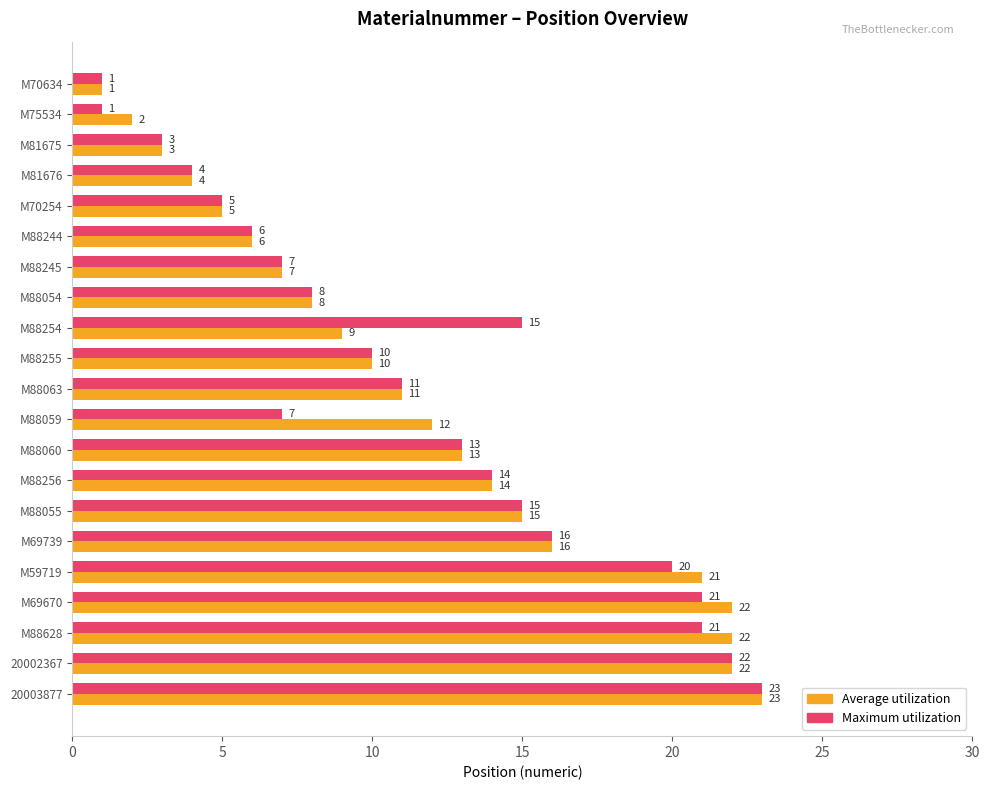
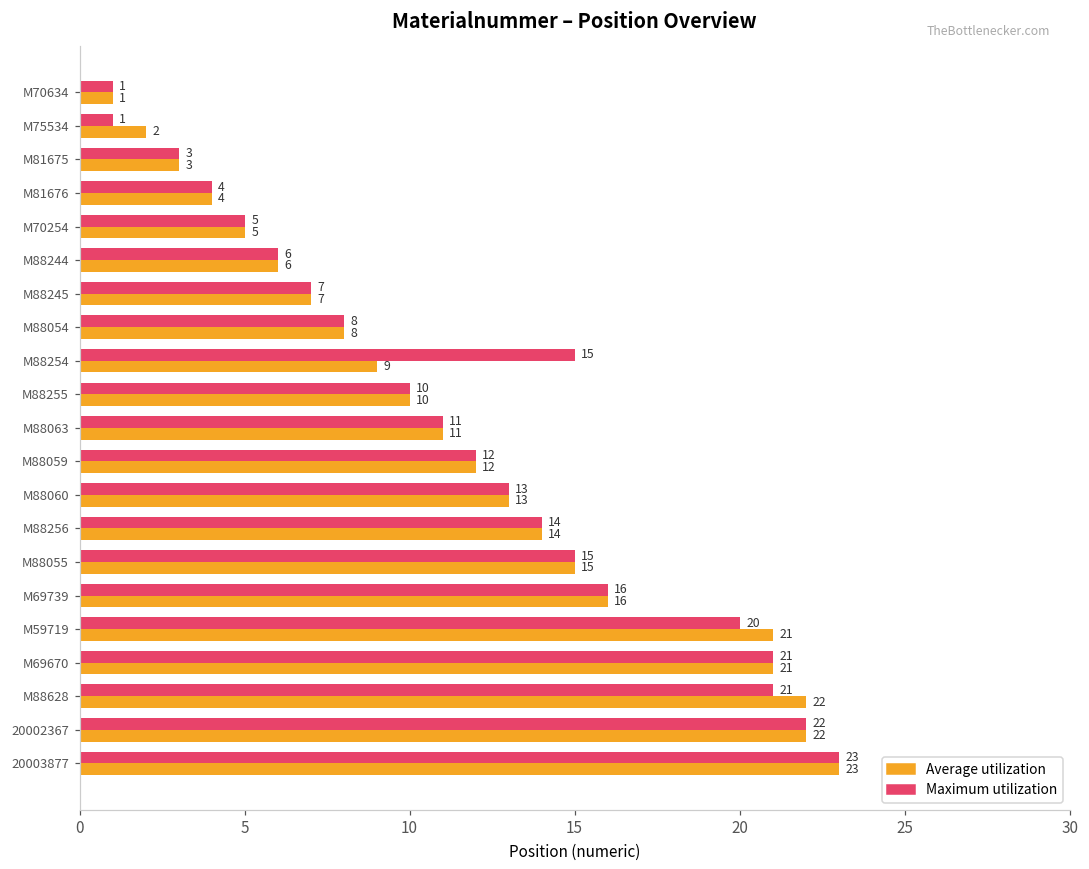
  {
    "Average utilization": {
      "M70634": 1,
      "M75534": 2,
      "M81675": 3,
      "M81676": 4,
      "M70254": 5,
      "M88244": 6,
      "M88245": 7,
      "M88054": 8,
      "M88254": 9,
      "M88255": 10,
      "M88063": 11,
      "M88059": 12,
      "M88060": 13,
      "M88256": 14,
      "M88055": 15,
      "M69739": 16,
      "M59719": 21,
-     "M69670": 22,
+     "M69670": 21,
      "M88628": 22,
      "20002367": 22,
      "20003877": 23
    },
    "Maximum utilization": {
      "M70634": 1,
      "M75534": 1,
      "M81675": 3,
      "M81676": 4,
      "M70254": 5,
      "M88244": 6,
      "M88245": 7,
      "M88054": 8,
      "M88254": 15,
      "M88255": 10,
      "M88063": 11,
-     "M88059": 7,
+     "M88059": 12,
      "M88060": 13,
      "M88256": 14,
      "M88055": 15,
      "M69739": 16,
      "M59719": 20,
      "M69670": 21,
      "M88628": 21,
      "20002367": 22,
      "20003877": 23
    }
  }
